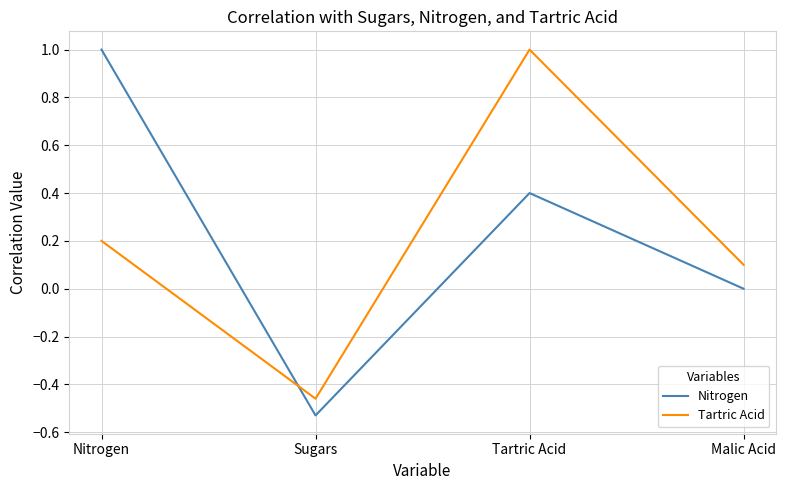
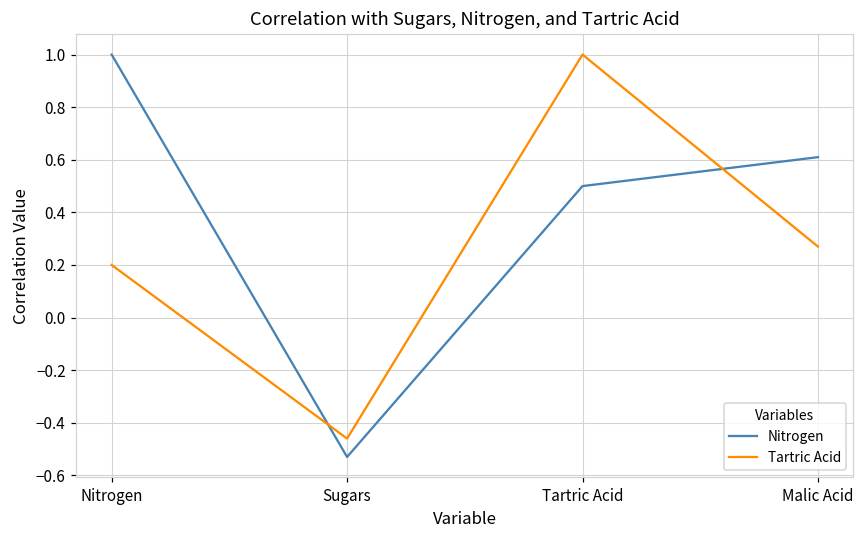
  {
    "Nitrogen": {
      "Nitrogen": 1.00,
      "Sugars": -0.53,
-     "Tartric Acid": 0.4,
-     "Malic Acid": 0.00
+     "Tartric Acid": 0.5,
+     "Malic Acid": 0.61
    },
    "Tartric Acid": {
      "Nitrogen": 0.20,
      "Sugars": -0.46,
      "Tartric Acid": 1.00,
-     "Malic Acid": 0.10
+     "Malic Acid": 0.27
    }
  }
